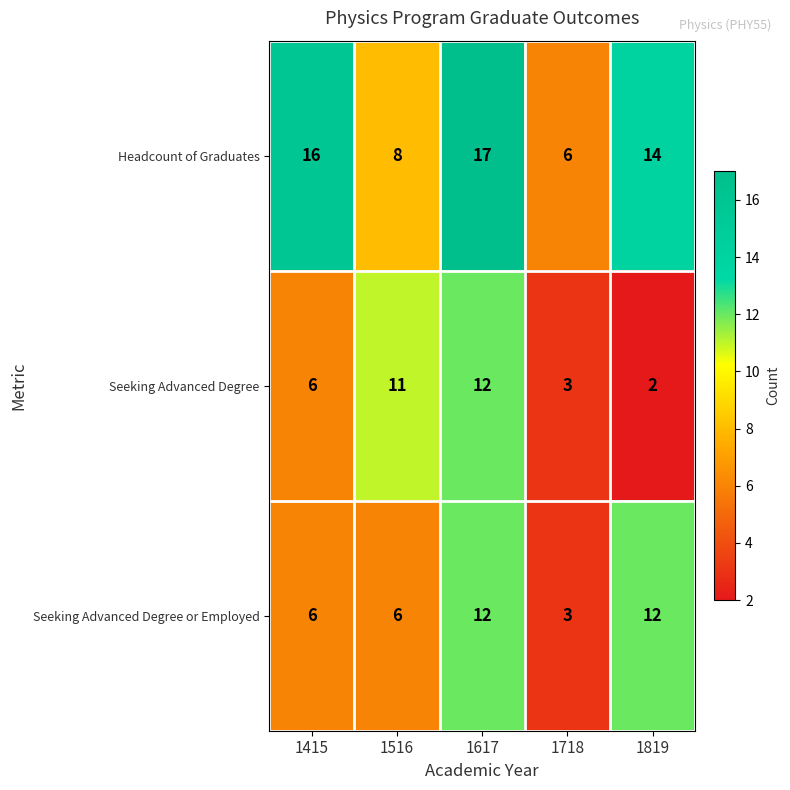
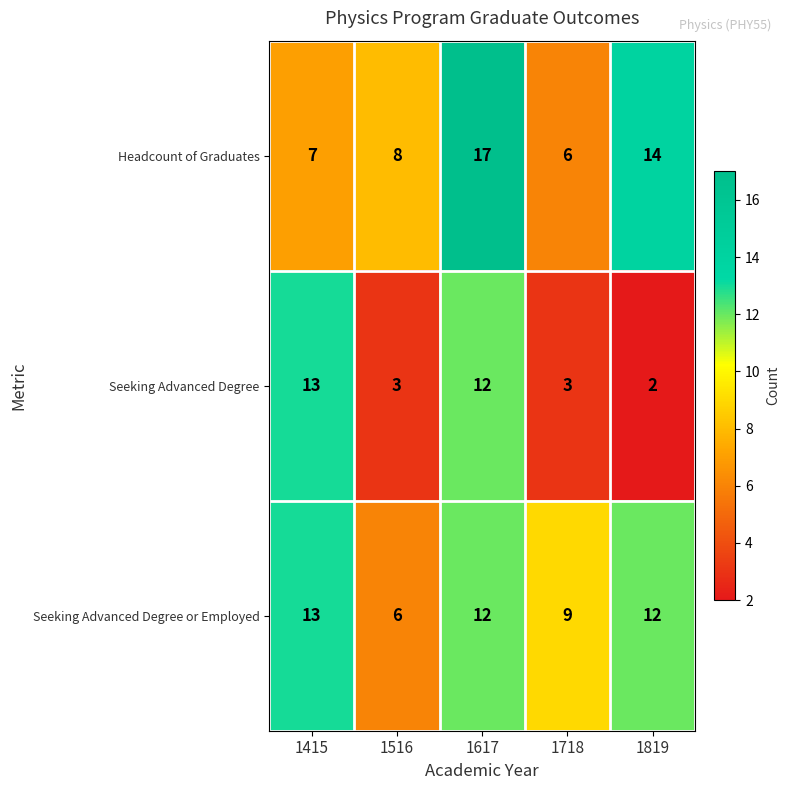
  {
    "Headcount of Graduates": {
-     "1415": 16,
+     "1415": 7,
      "1516": 8,
      "1617": 17,
      "1718": 6,
      "1819": 14
    },
    "Seeking Advanced Degree": {
-     "1415": 6,
-     "1516": 11,
+     "1415": 13,
+     "1516": 3,
      "1617": 12,
      "1718": 3,
      "1819": 2
    },
    "Seeking Advanced Degree or Employed": {
-     "1415": 6,
+     "1415": 13,
      "1516": 6,
      "1617": 12,
-     "1718": 3,
+     "1718": 9,
      "1819": 12
    }
  }
